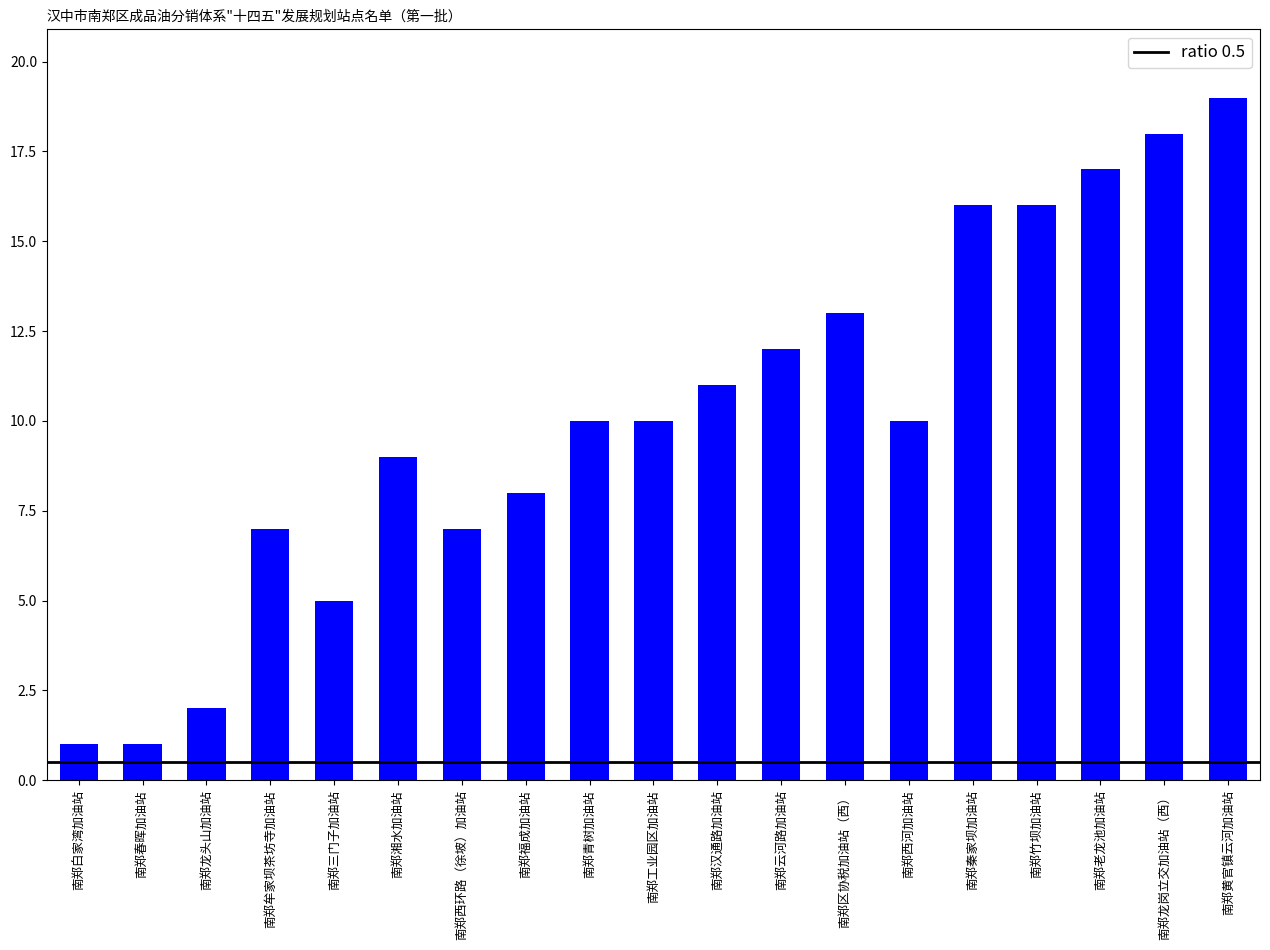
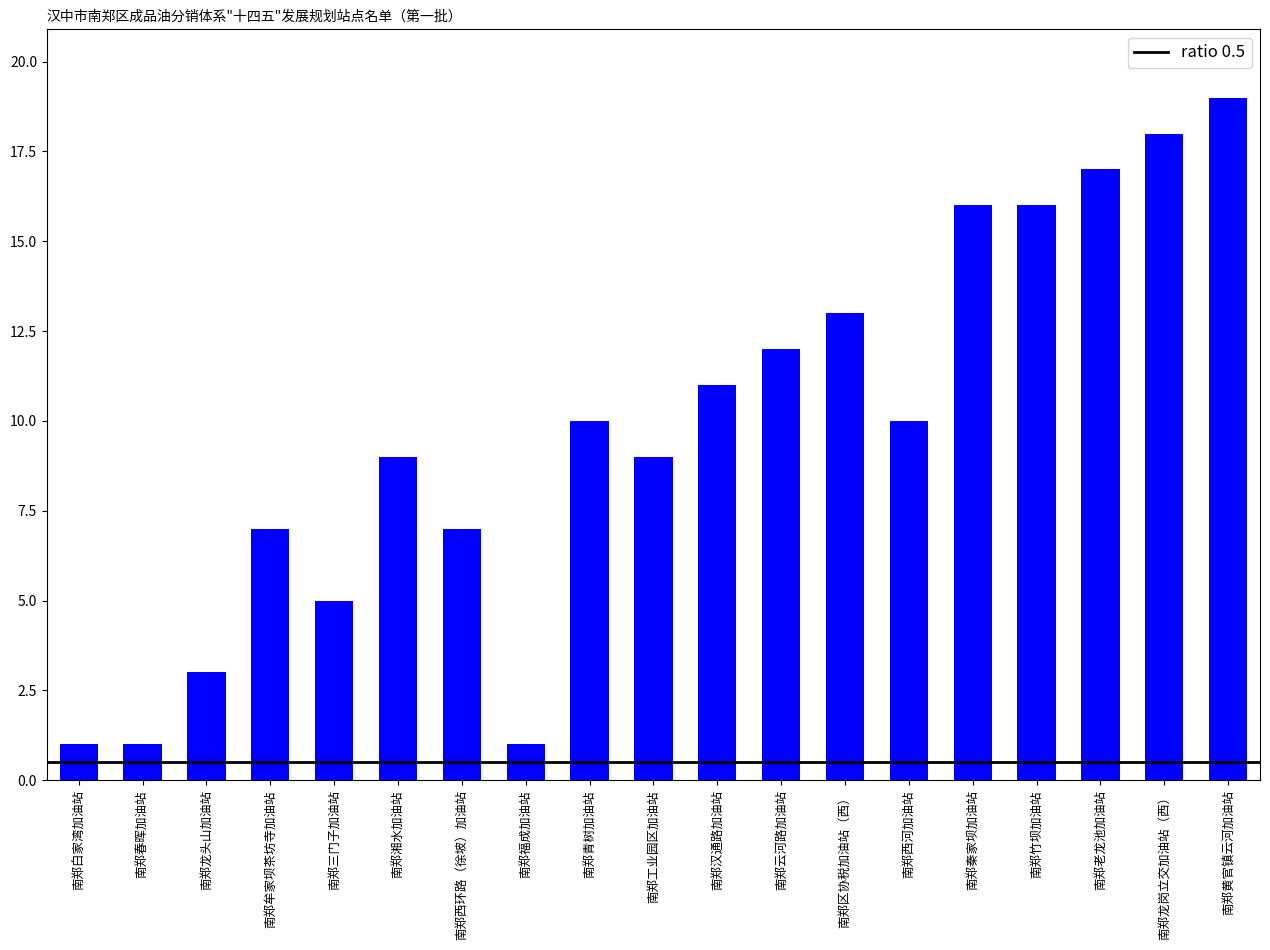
  {
    "南郑白家湾加油站": 1,
    "南郑春晖加油站": 1,
-   "南郑龙头山加油站": 2,
+   "南郑龙头山加油站": 3,
    "南郑牟家坝茶坊寺加油站": 7,
    "南郑三门子加油站": 5,
    "南郑湘水加油站": 9,
    "南郑西环路（徐坡）加油站": 7,
-   "南郑福成加油站": 8,
+   "南郑福成加油站": 1,
    "南郑青树加油站": 10,
-   "南郑工业园区加油站": 10,
+   "南郑工业园区加油站": 9,
    "南郑汉通路加油站": 11,
    "南郑云河路加油站": 12,
    "南郑区协税加油站（西）": 13,
    "南郑西河加油站": 10,
    "南郑秦家坝加油站": 16,
    "南郑竹坝加油站": 16,
    "南郑老龙池加油站": 17,
    "南郑龙岗立交加油站（西）": 18,
    "南郑黄官镇云河加油站": 19
  }
